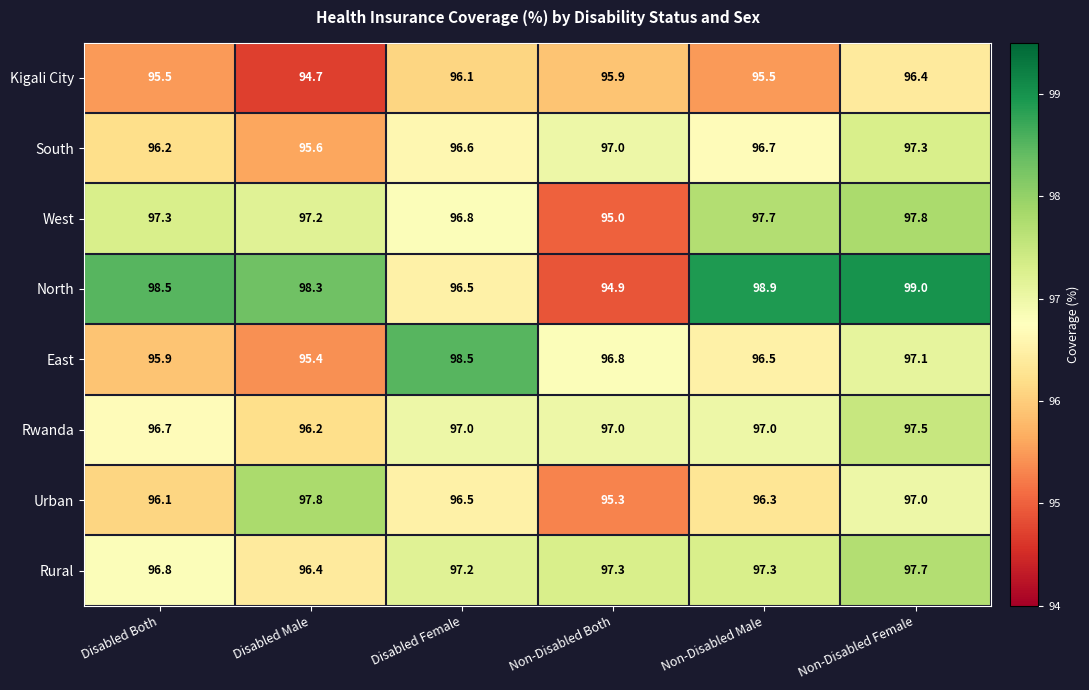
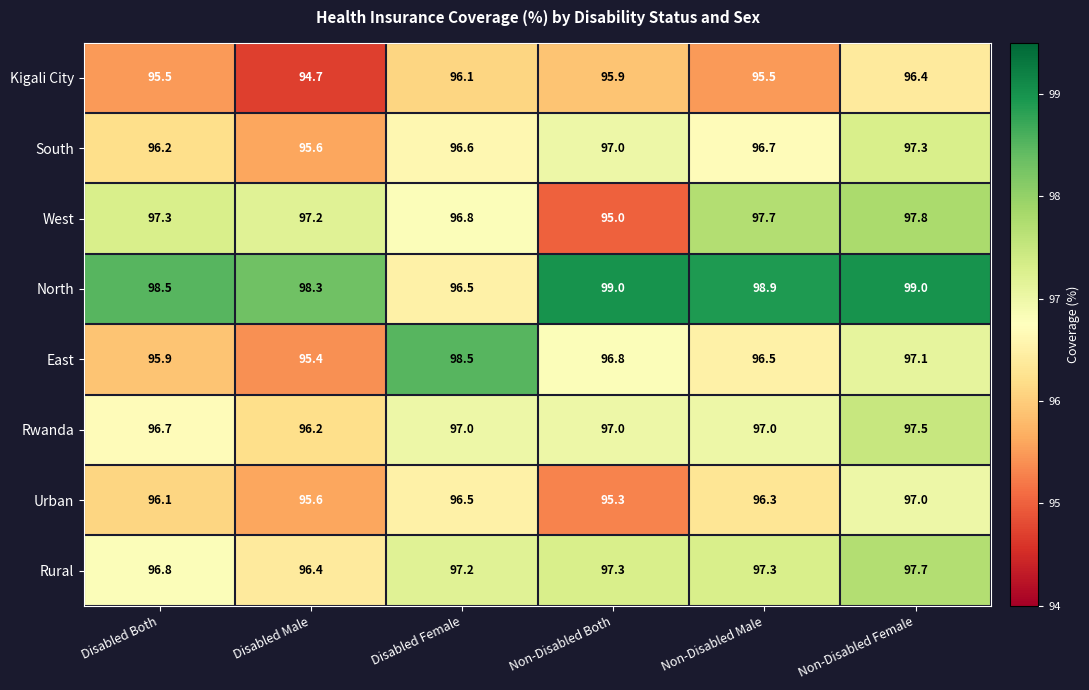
  {
    "Kigali City": {
      "Disabled Both": 95.5,
      "Disabled Male": 94.7,
      "Disabled Female": 96.1,
      "Non-Disabled Both": 95.9,
      "Non-Disabled Male": 95.5,
      "Non-Disabled Female": 96.4
    },
    "South": {
      "Disabled Both": 96.2,
      "Disabled Male": 95.6,
      "Disabled Female": 96.6,
      "Non-Disabled Both": 97.0,
      "Non-Disabled Male": 96.7,
      "Non-Disabled Female": 97.3
    },
    "West": {
      "Disabled Both": 97.3,
      "Disabled Male": 97.2,
      "Disabled Female": 96.8,
      "Non-Disabled Both": 95.0,
      "Non-Disabled Male": 97.7,
      "Non-Disabled Female": 97.8
    },
    "North": {
      "Disabled Both": 98.5,
      "Disabled Male": 98.3,
      "Disabled Female": 96.5,
-     "Non-Disabled Both": 94.9,
+     "Non-Disabled Both": 99.0,
      "Non-Disabled Male": 98.9,
      "Non-Disabled Female": 99.0
    },
    "East": {
      "Disabled Both": 95.9,
      "Disabled Male": 95.4,
      "Disabled Female": 98.5,
      "Non-Disabled Both": 96.8,
      "Non-Disabled Male": 96.5,
      "Non-Disabled Female": 97.1
    },
    "Rwanda": {
      "Disabled Both": 96.7,
      "Disabled Male": 96.2,
      "Disabled Female": 97.0,
      "Non-Disabled Both": 97.0,
      "Non-Disabled Male": 97.0,
      "Non-Disabled Female": 97.5
    },
    "Urban": {
      "Disabled Both": 96.1,
-     "Disabled Male": 97.8,
+     "Disabled Male": 95.6,
      "Disabled Female": 96.5,
      "Non-Disabled Both": 95.3,
      "Non-Disabled Male": 96.3,
      "Non-Disabled Female": 97.0
    },
    "Rural": {
      "Disabled Both": 96.8,
      "Disabled Male": 96.4,
      "Disabled Female": 97.2,
      "Non-Disabled Both": 97.3,
      "Non-Disabled Male": 97.3,
      "Non-Disabled Female": 97.7
    }
  }
